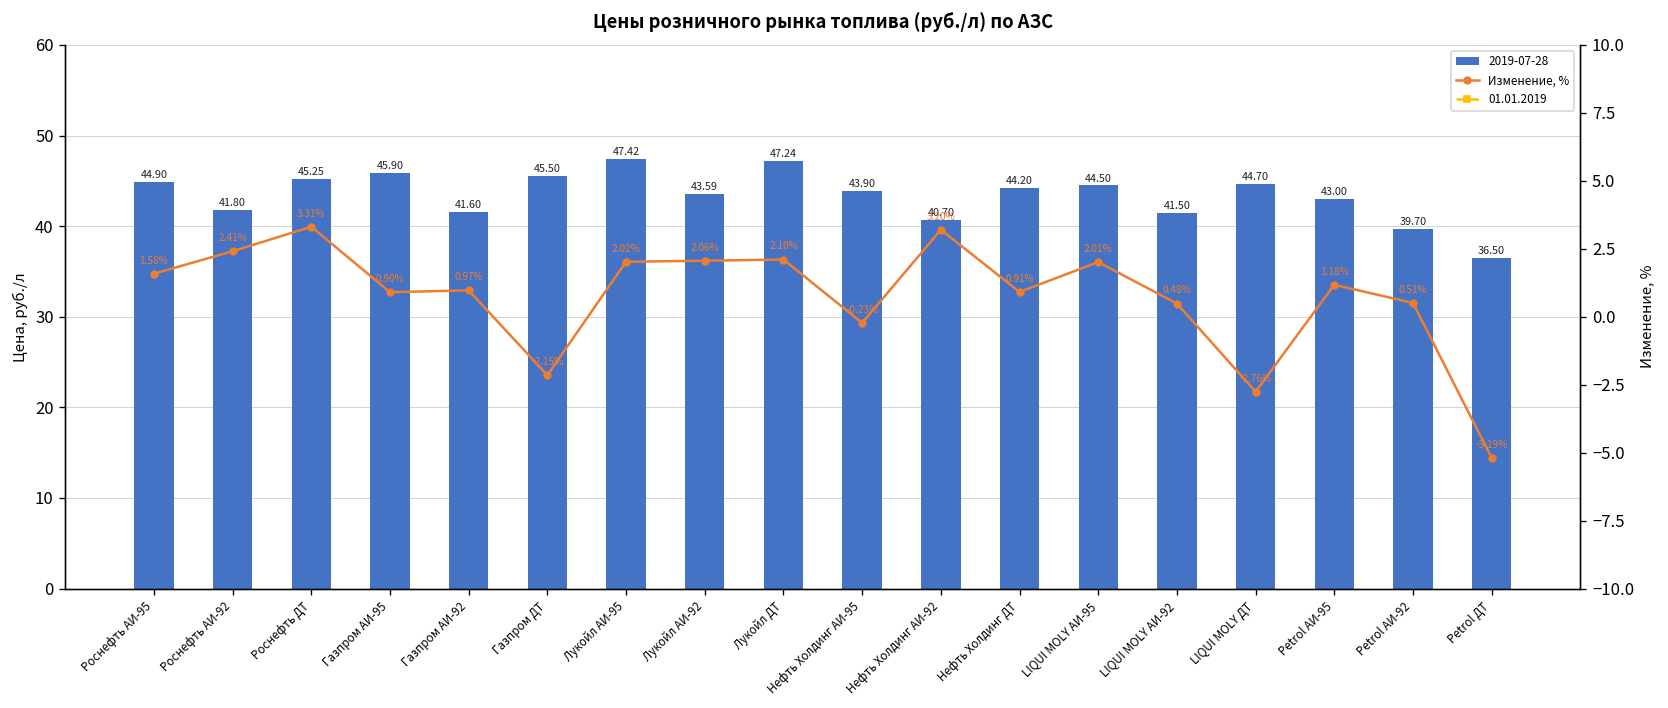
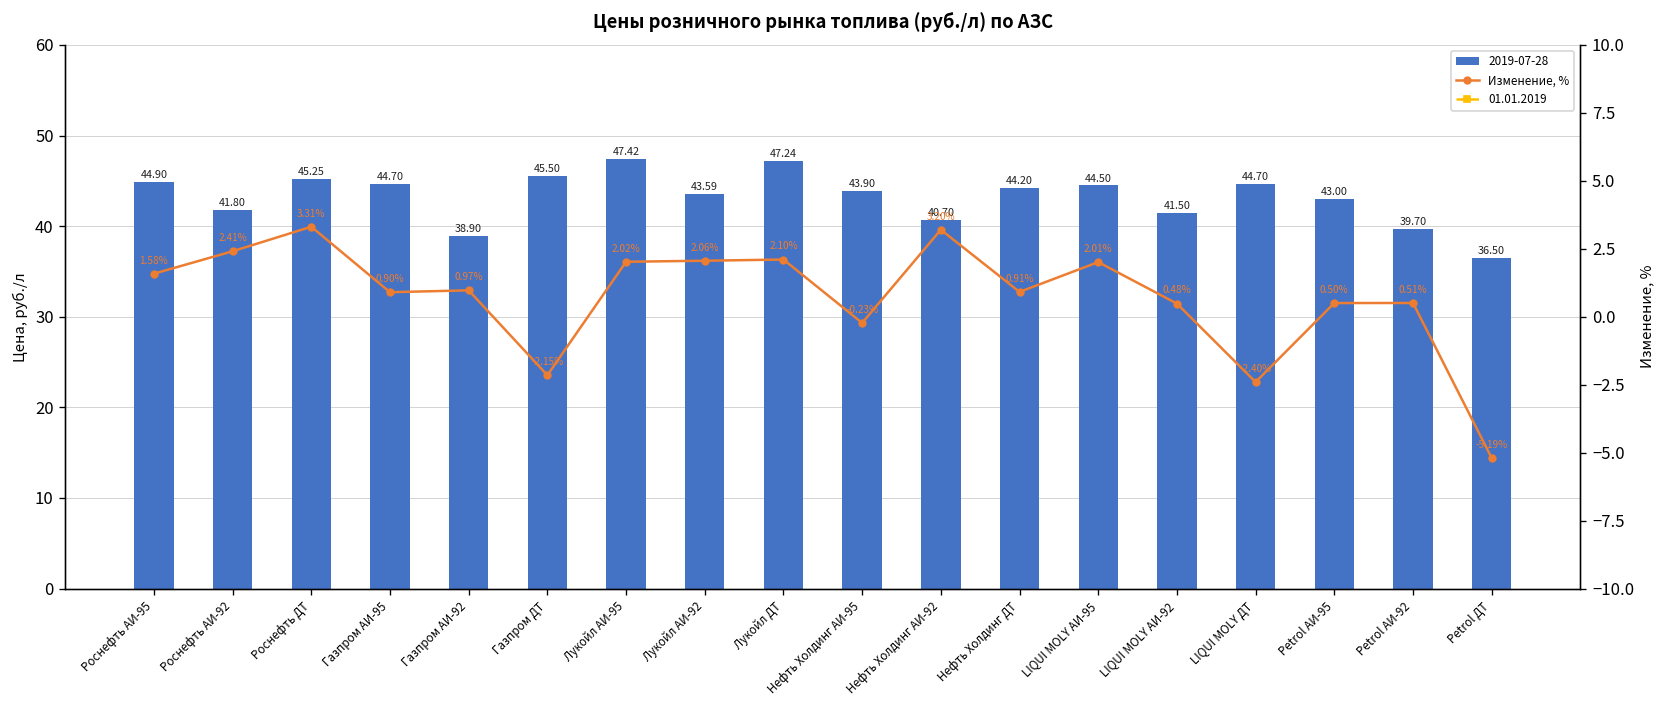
  {
    "2019-07-28": {
      "Роснефть АИ-95": "44.90",
      "Роснефть АИ-92": "41.80",
      "Роснефть ДТ": "45.25",
-     "Газпром АИ-95": "45.90",
-     "Газпром АИ-92": "41.60",
+     "Газпром АИ-95": "44.70",
+     "Газпром АИ-92": "38.90",
      "Газпром ДТ": "45.50",
      "Лукойл АИ-95": "47.42",
      "Лукойл АИ-92": "43.59",
      "Лукойл ДТ": "47.24",
      "Нефть Холдинг АИ-95": "43.90",
      "Нефть Холдинг ДТ": "44.20",
      "LIQUI MOLY АИ-95": "44.50",
      "LIQUI MOLY АИ-92": "41.50",
      "LIQUI MOLY ДТ": "44.70",
      "Petrol АИ-95": "43.00",
      "Petrol АИ-92": "39.70",
      "Petrol ДТ": "36.50"
    },
    "Изменение, %": {
      "Роснефть АИ-95": "1.58%",
      "Роснефть АИ-92": "2.41%",
      "Роснефть ДТ": "3.31%",
      "Газпром АИ-95": "0.90%",
      "Газпром АИ-92": "0.97%",
      "Газпром ДТ": "-2.15%",
      "Лукойл АИ-95": "2.02%",
      "Лукойл АИ-92": "2.06%",
      "Лукойл ДТ": "2.10%",
      "Нефть Холдинг АИ-95": "-0.23%",
      "Нефть Холдинг ДТ": "0.91%",
      "LIQUI MOLY АИ-95": "2.01%",
      "LIQUI MOLY АИ-92": "0.48%",
-     "LIQUI MOLY ДТ": "-2.76%",
-     "Petrol АИ-95": "1.18%",
+     "LIQUI MOLY ДТ": "-2.40%",
+     "Petrol АИ-95": "0.50%",
      "Petrol АИ-92": "0.51%",
      "Petrol ДТ": "-5.19%"
    }
  }
